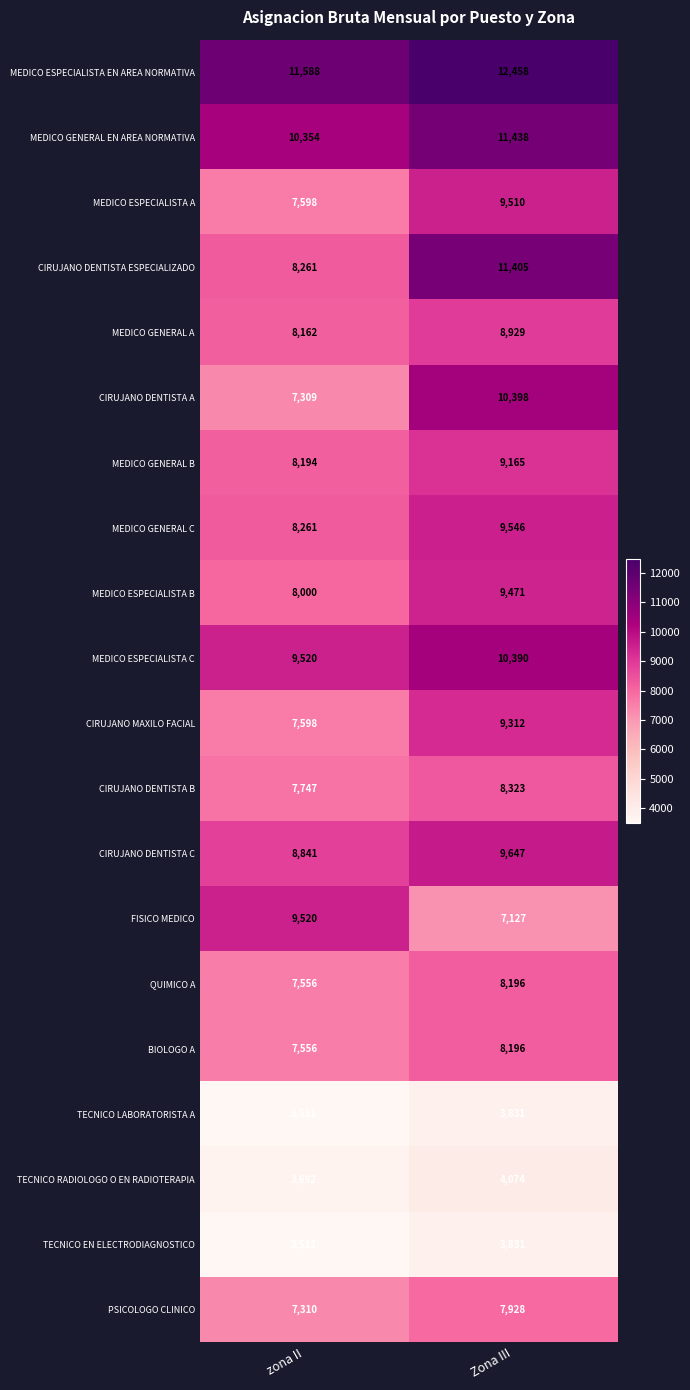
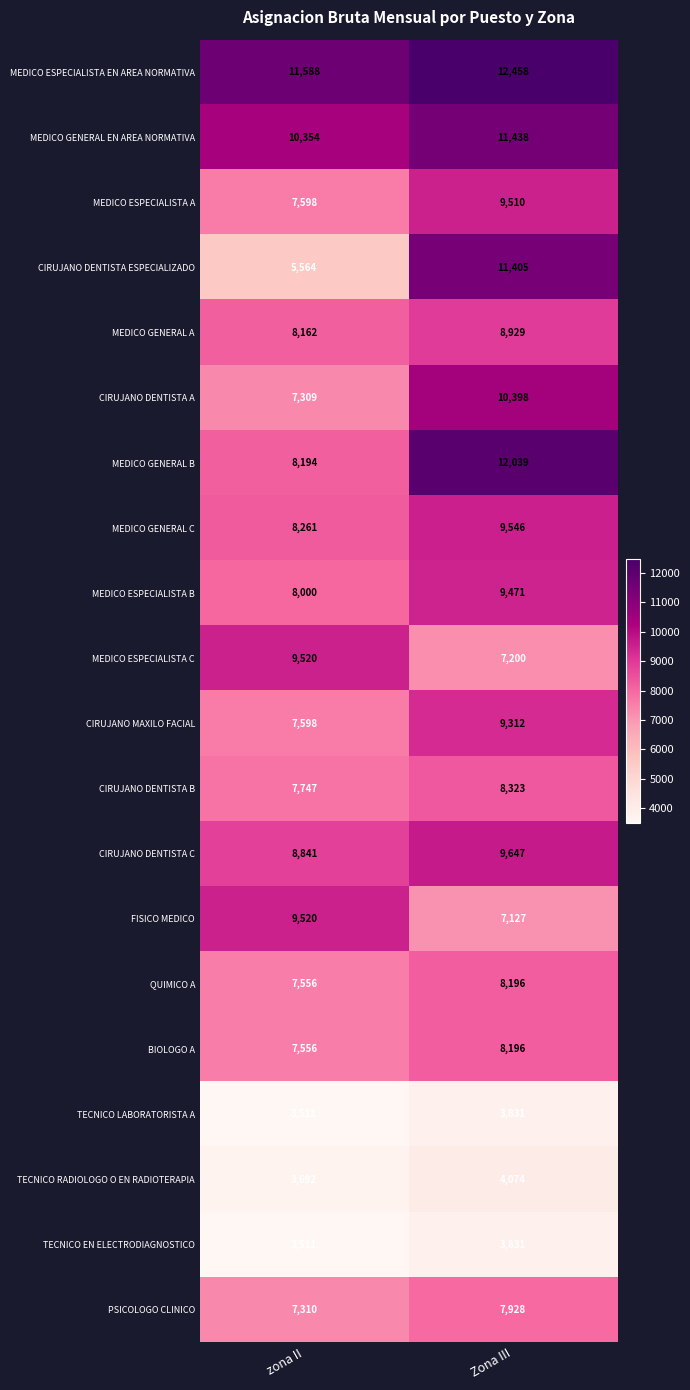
  {
    "MEDICO ESPECIALISTA EN AREA NORMATIVA": {
      "zona II": "11,588",
      "Zona III": "12,458"
    },
    "MEDICO GENERAL EN AREA NORMATIVA": {
      "zona II": "10,354",
      "Zona III": "11,438"
    },
    "MEDICO ESPECIALISTA A": {
      "zona II": "7,598",
      "Zona III": "9,510"
    },
    "CIRUJANO DENTISTA ESPECIALIZADO": {
-     "zona II": "8,261",
+     "zona II": "5,564",
      "Zona III": "11,405"
    },
    "MEDICO GENERAL A": {
      "zona II": "8,162",
      "Zona III": "8,929"
    },
    "CIRUJANO DENTISTA A": {
      "zona II": "7,309",
      "Zona III": "10,398"
    },
    "MEDICO GENERAL B": {
      "zona II": "8,194",
-     "Zona III": "9,165"
+     "Zona III": "12,039"
    },
    "MEDICO GENERAL C": {
      "zona II": "8,261",
      "Zona III": "9,546"
    },
    "MEDICO ESPECIALISTA B": {
      "zona II": "8,000",
      "Zona III": "9,471"
    },
    "MEDICO ESPECIALISTA C": {
      "zona II": "9,520",
-     "Zona III": "10,390"
+     "Zona III": "7,200"
    },
    "CIRUJANO MAXILO FACIAL": {
      "zona II": "7,598",
      "Zona III": "9,312"
    },
    "CIRUJANO DENTISTA B": {
      "zona II": "7,747",
      "Zona III": "8,323"
    },
    "CIRUJANO DENTISTA C": {
      "zona II": "8,841",
      "Zona III": "9,647"
    },
    "FISICO MEDICO": {
      "zona II": "9,520",
      "Zona III": "7,127"
    },
    "QUIMICO A": {
      "zona II": "7,556",
      "Zona III": "8,196"
    },
    "BIOLOGO A": {
      "zona II": "7,556",
      "Zona III": "8,196"
    },
    "PSICOLOGO CLINICO": {
      "zona II": "7,310",
      "Zona III": "7,928"
    }
  }
